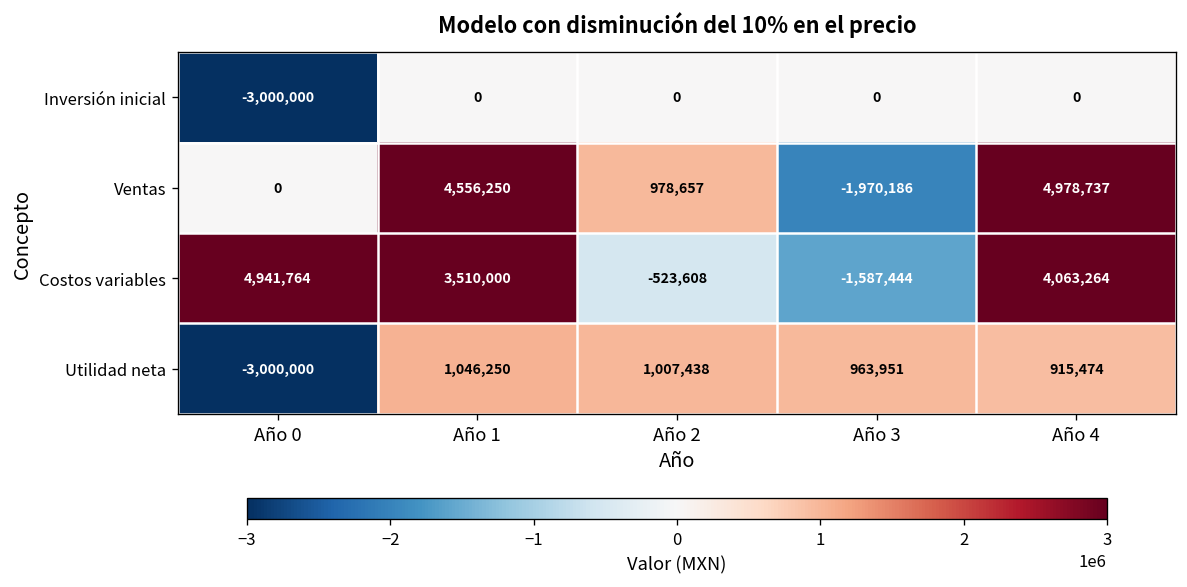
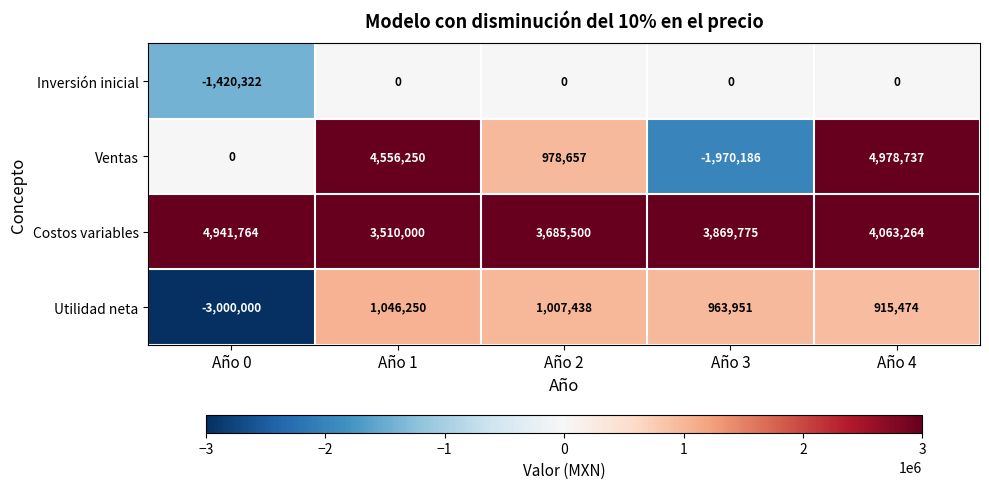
  {
    "Inversión inicial": {
-     "Año 0": "-3,000,000",
+     "Año 0": "-1,420,322",
      "Año 1": "0",
      "Año 2": "0",
      "Año 3": "0",
      "Año 4": "0"
    },
    "Ventas": {
      "Año 0": "0",
      "Año 1": "4,556,250",
      "Año 2": "978,657",
      "Año 3": "-1,970,186",
      "Año 4": "4,978,737"
    },
    "Costos variables": {
      "Año 0": "4,941,764",
      "Año 1": "3,510,000",
-     "Año 2": "-523,608",
-     "Año 3": "-1,587,444",
+     "Año 2": "3,685,500",
+     "Año 3": "3,869,775",
      "Año 4": "4,063,264"
    },
    "Utilidad neta": {
      "Año 0": "-3,000,000",
      "Año 1": "1,046,250",
      "Año 2": "1,007,438",
      "Año 3": "963,951",
      "Año 4": "915,474"
    }
  }
